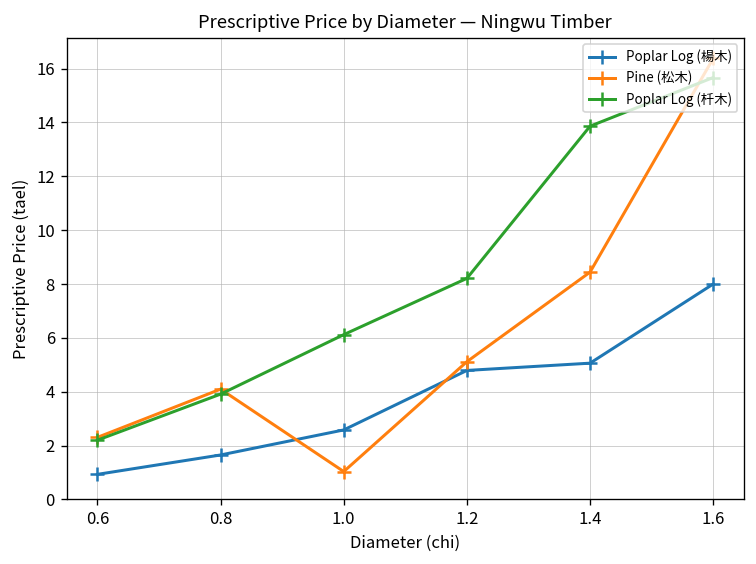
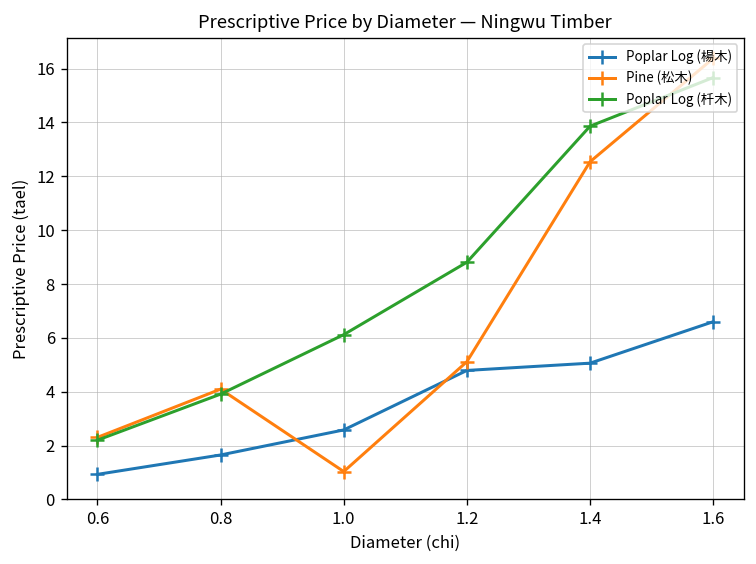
  {
    "Poplar Log (楊木)": {
      "0.6": 0.9,
      "0.8": 1.7,
      "1.0": 2.6,
      "1.2": 4.8,
      "1.4": 5.1,
-     "1.6": 8.0
+     "1.6": 6.6
    },
    "Pine (松木)": {
      "0.8": 4.1,
      "1.0": 1.0,
      "1.2": 5.1,
-     "1.4": 8.4
+     "1.4": 12.5
    },
    "Poplar Log (杄木)": {
      "0.8": 3.9,
      "1.0": 6.1,
-     "1.2": 8.2,
+     "1.2": 8.8,
      "1.4": 13.9
    }
  }
